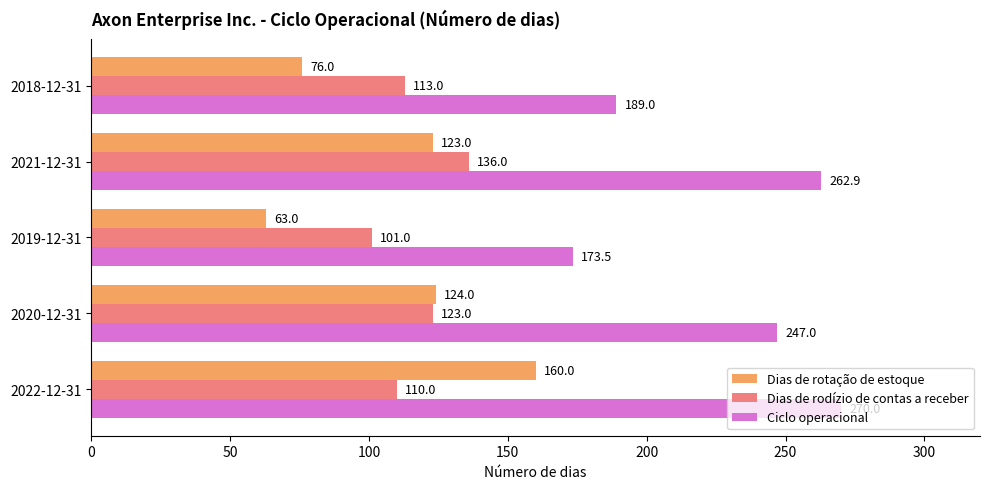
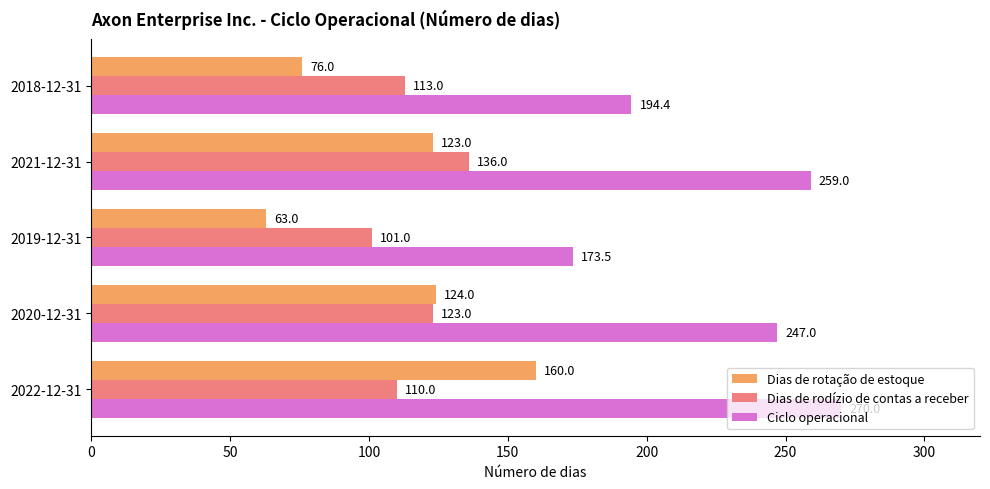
  {
    "Ciclo operacional": {
-     "2018-12-31": 189.0,
-     "2021-12-31": 262.9,
+     "2018-12-31": 194.4,
+     "2021-12-31": 259.0,
      "2019-12-31": 173.5,
      "2020-12-31": 247.0
    }
  }
